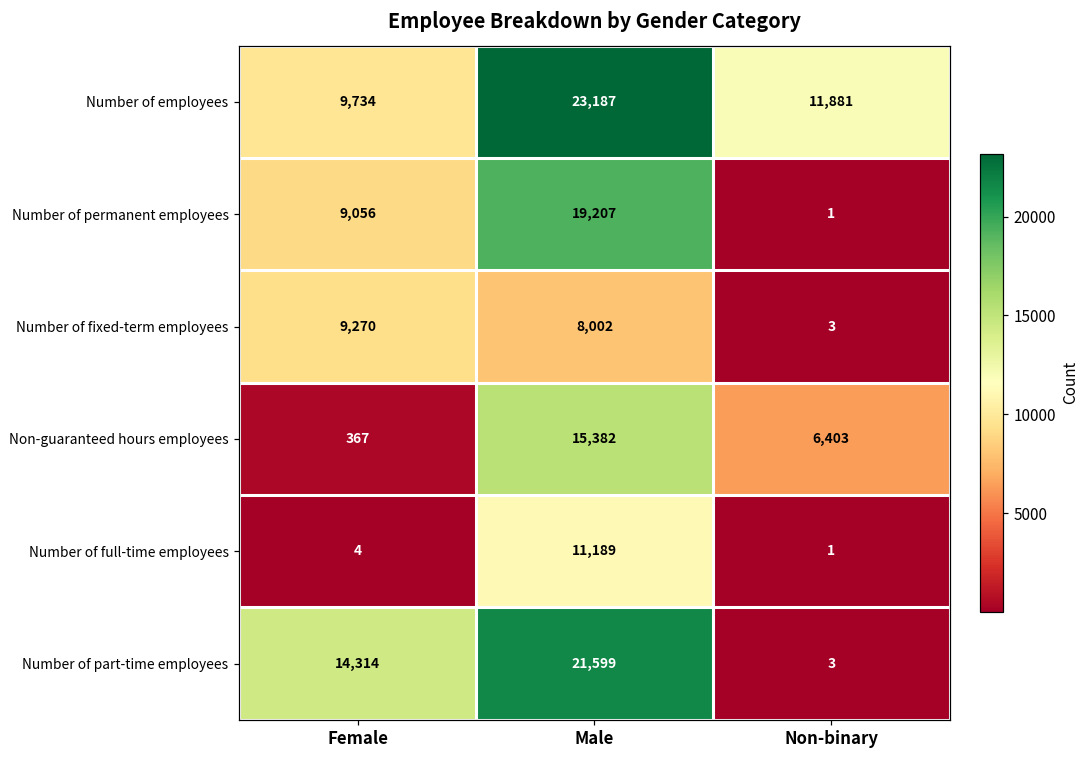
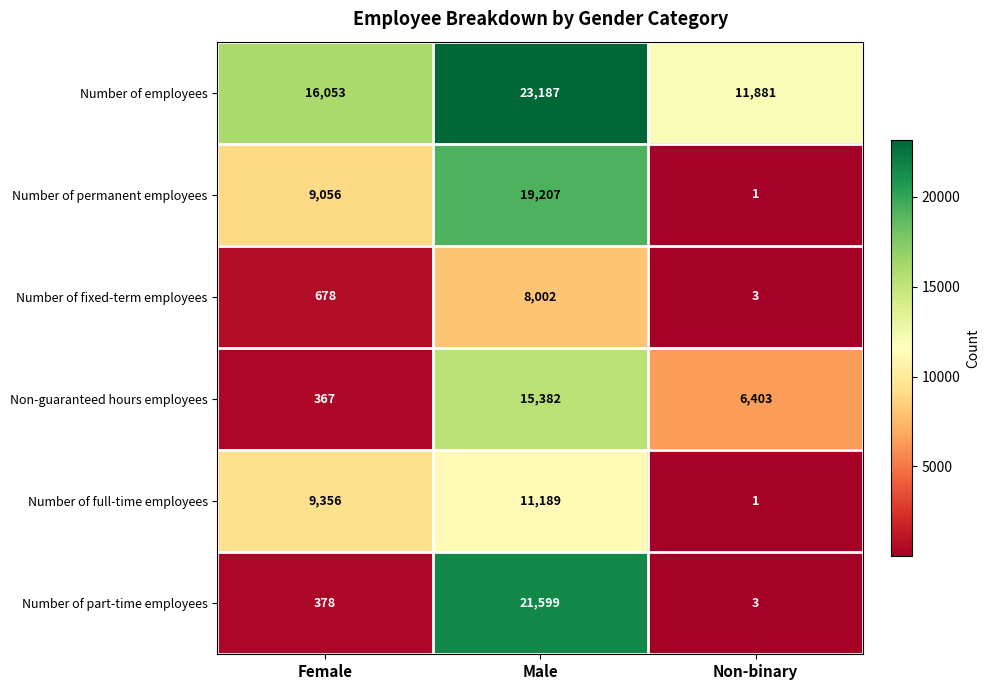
  {
    "Number of employees": {
-     "Female": "9,734",
+     "Female": "16,053",
      "Male": "23,187",
      "Non-binary": "11,881"
    },
    "Number of permanent employees": {
      "Female": "9,056",
      "Male": "19,207",
      "Non-binary": "1"
    },
    "Number of fixed-term employees": {
-     "Female": "9,270",
+     "Female": "678",
      "Male": "8,002",
      "Non-binary": "3"
    },
    "Non-guaranteed hours employees": {
      "Female": "367",
      "Male": "15,382",
      "Non-binary": "6,403"
    },
    "Number of full-time employees": {
-     "Female": "4",
+     "Female": "9,356",
      "Male": "11,189",
      "Non-binary": "1"
    },
    "Number of part-time employees": {
-     "Female": "14,314",
+     "Female": "378",
      "Male": "21,599",
      "Non-binary": "3"
    }
  }
